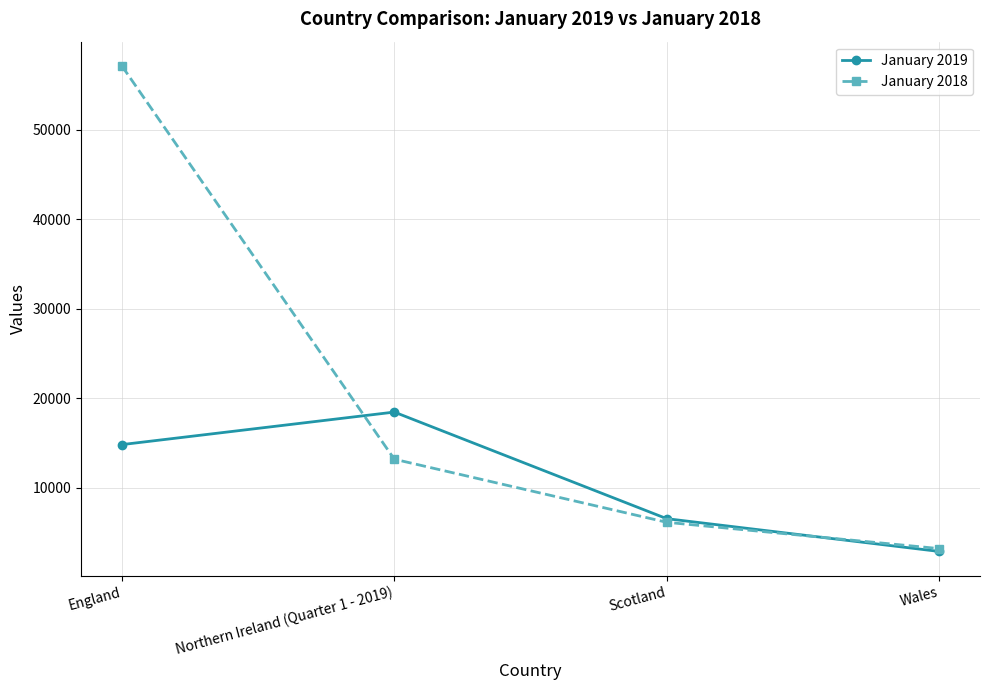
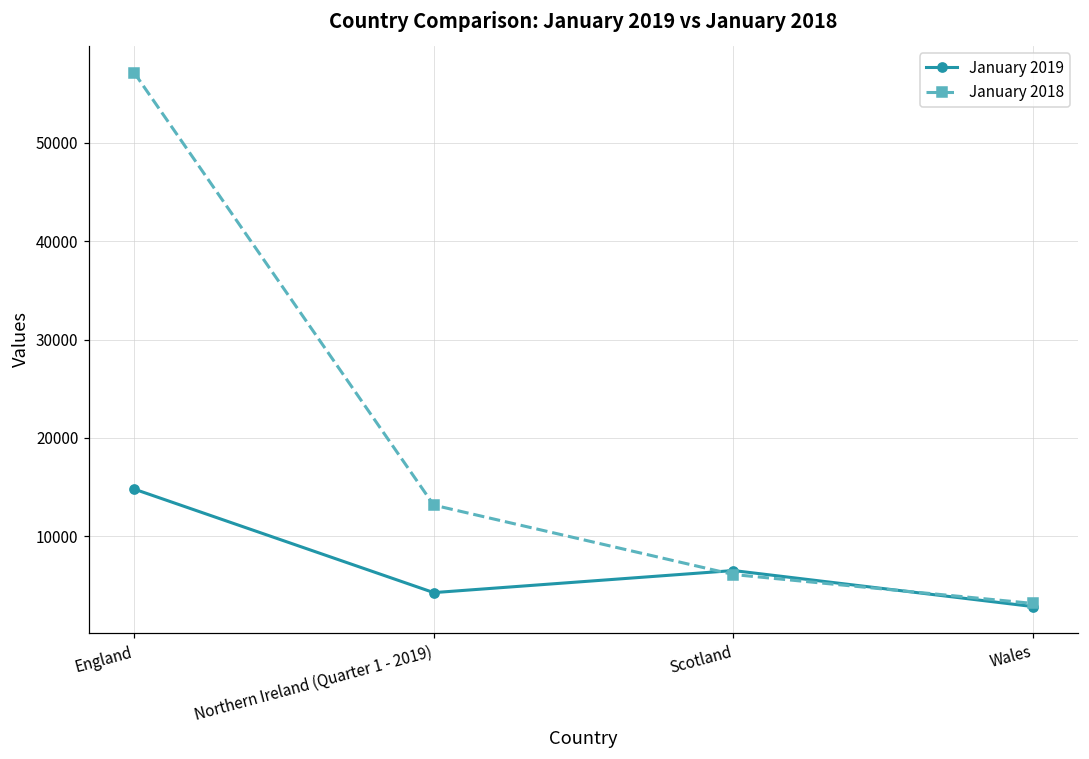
  {
    "January 2019": {
      "England": 15000,
-     "Northern Ireland (Quarter 1 - 2019)": 18000,
+     "Northern Ireland (Quarter 1 - 2019)": 4000,
      "Scotland": 7000,
      "Wales": 3000
    },
    "January 2018": {
      "England": 57000,
      "Northern Ireland (Quarter 1 - 2019)": 13000,
      "Scotland": 6000,
      "Wales": 3000
    }
  }
